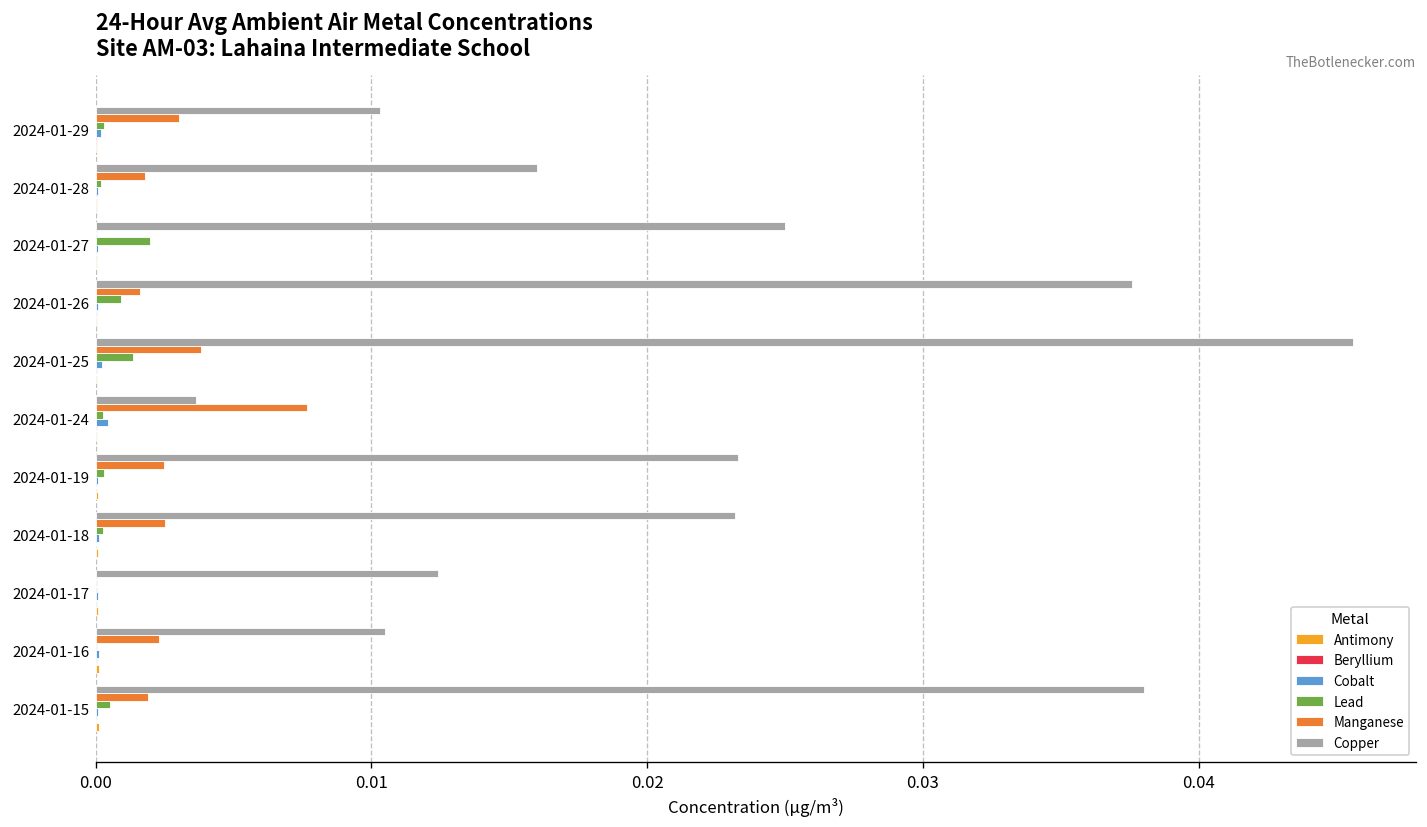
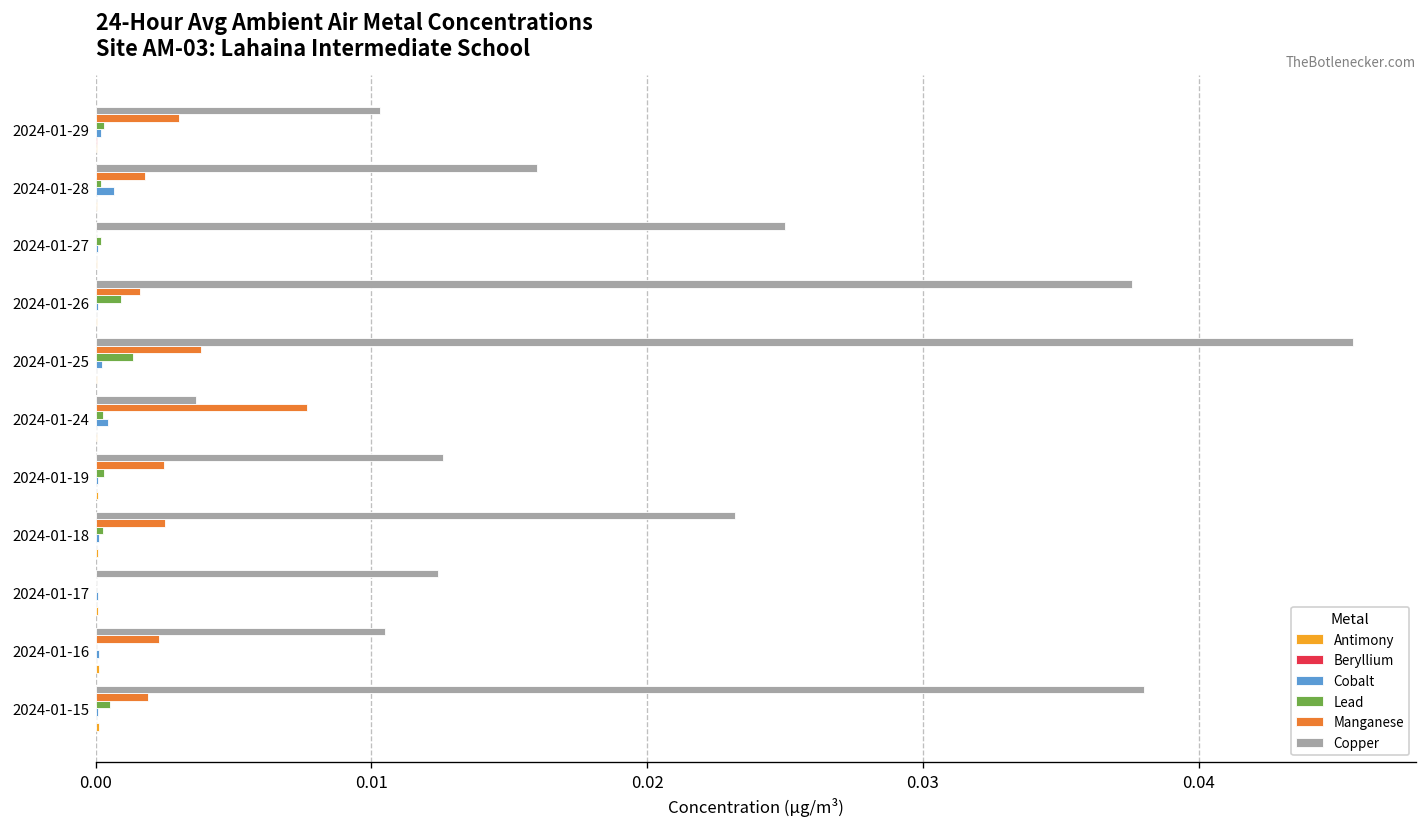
  {
    "Beryllium": {
      "2024-01-27": 0.0000,
      "2024-01-15": 0.0000
    },
    "Cobalt": {
      "2024-01-29": 0.0002,
-     "2024-01-28": 0.0001,
+     "2024-01-28": 0.0007,
      "2024-01-25": 0.0002,
      "2024-01-24": 0.0004,
      "2024-01-18": 0.0001,
      "2024-01-16": 0.0001
    },
    "Lead": {
      "2024-01-29": 0.0003,
      "2024-01-28": 0.0002,
-     "2024-01-27": 0.0020,
+     "2024-01-27": 0.0002,
      "2024-01-26": 0.0009,
      "2024-01-25": 0.0014,
      "2024-01-24": 0.0003,
      "2024-01-19": 0.0003,
      "2024-01-18": 0.0003,
      "2024-01-17": 0.0000,
      "2024-01-16": 0.0000,
      "2024-01-15": 0.0005
    },
    "Copper": {
      "2024-01-29": 0.0103,
      "2024-01-28": 0.0160,
      "2024-01-27": 0.0250,
      "2024-01-26": 0.0376,
      "2024-01-25": 0.0456,
      "2024-01-24": 0.0037,
-     "2024-01-19": 0.0233,
+     "2024-01-19": 0.0126,
      "2024-01-18": 0.0232,
      "2024-01-17": 0.0124,
      "2024-01-16": 0.0105,
      "2024-01-15": 0.0380
    }
  }
